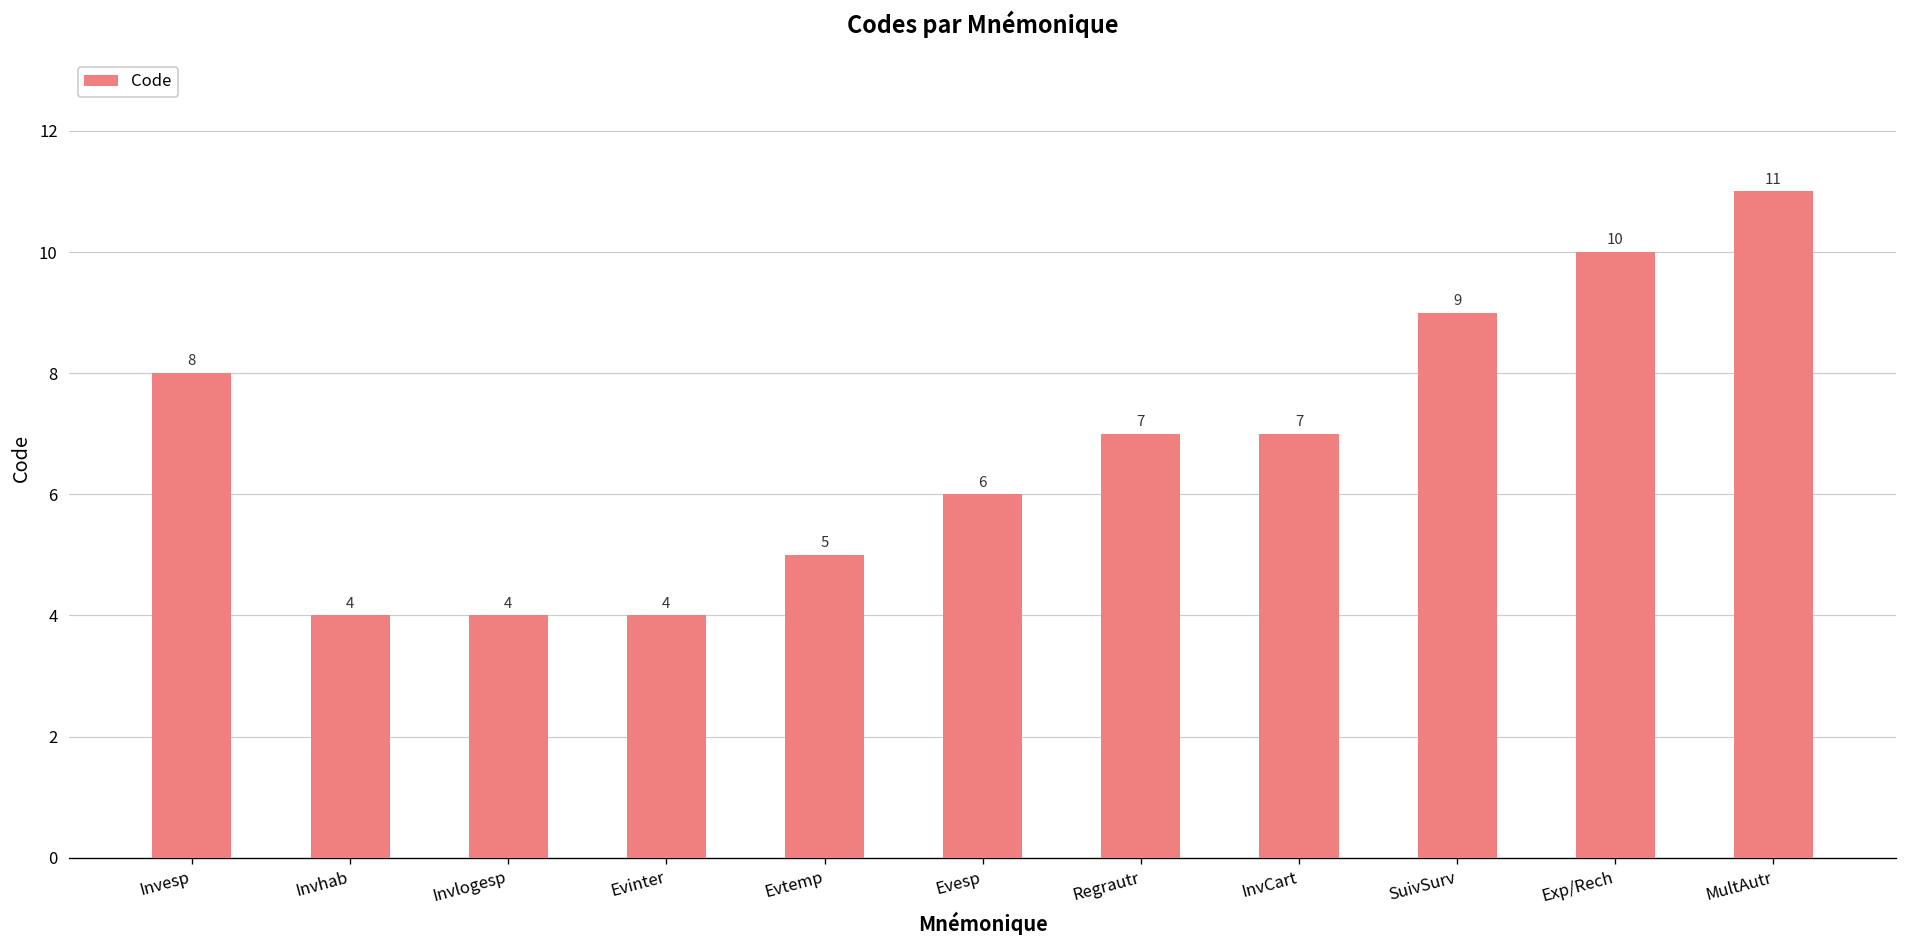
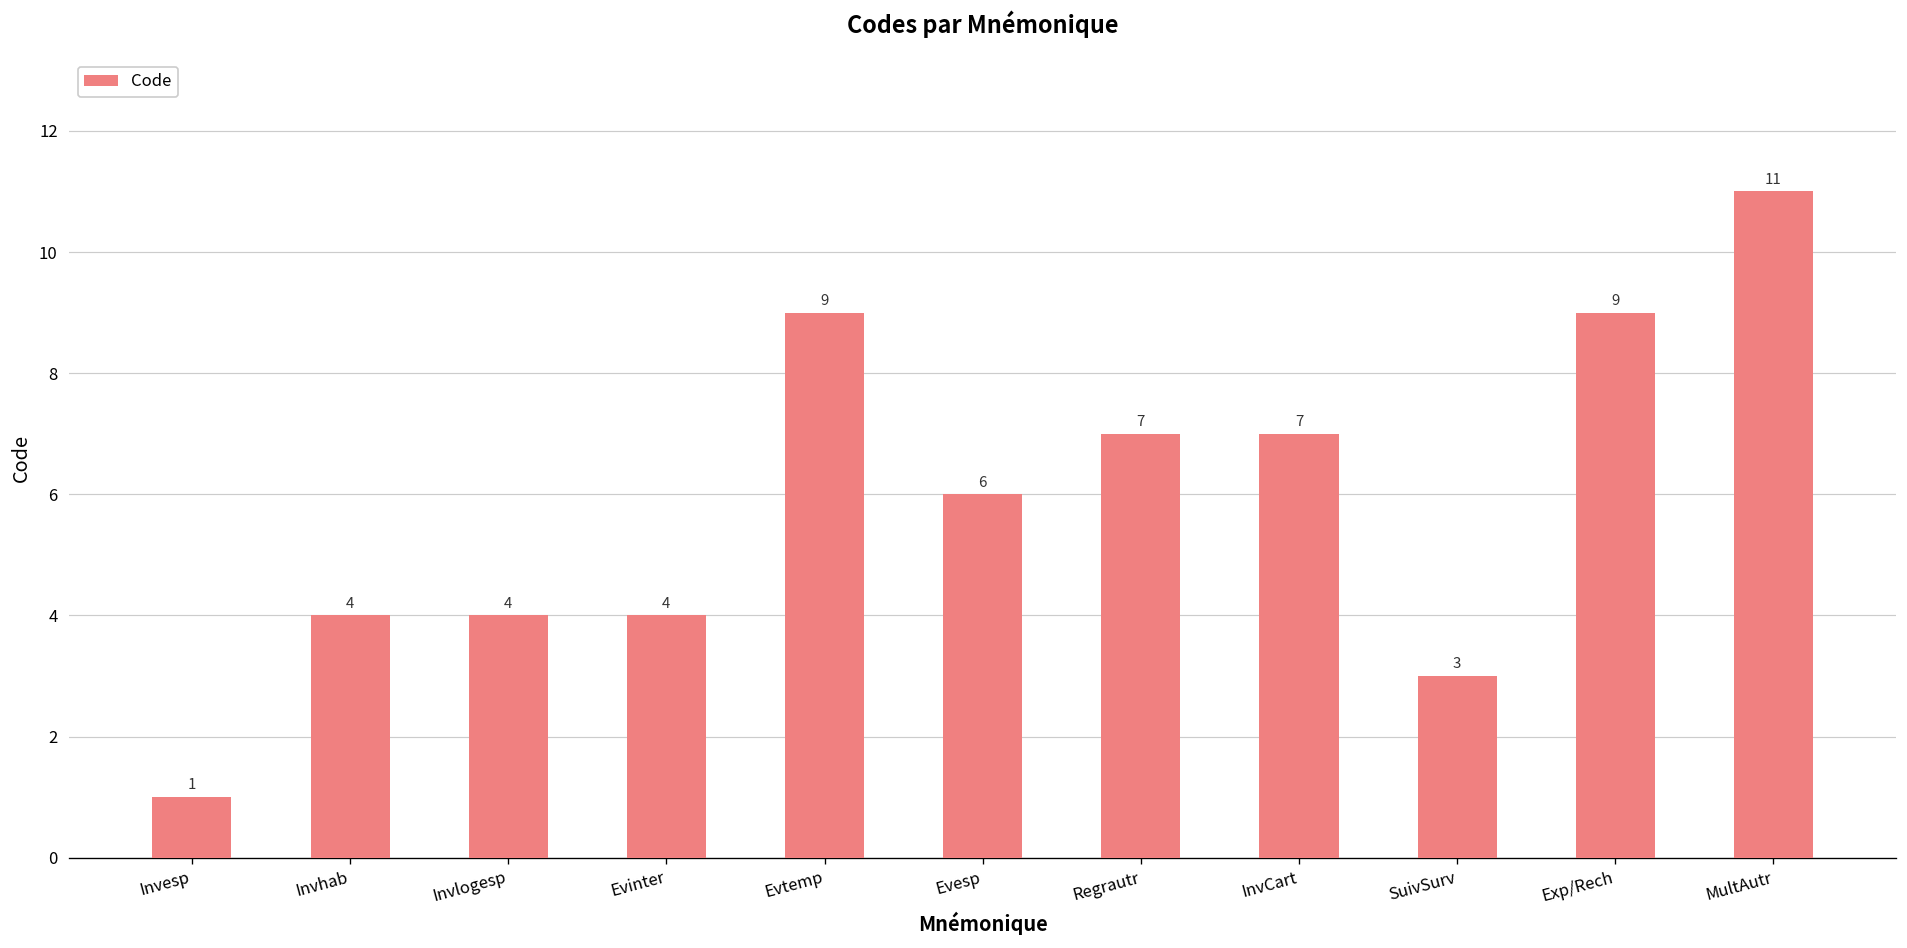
  {
-   "Invesp": 8,
+   "Invesp": 1,
    "Invhab": 4,
    "Invlogesp": 4,
    "Evinter": 4,
-   "Evtemp": 5,
+   "Evtemp": 9,
    "Evesp": 6,
    "Regrautr": 7,
    "InvCart": 7,
-   "SuivSurv": 9,
-   "Exp/Rech": 10,
+   "SuivSurv": 3,
+   "Exp/Rech": 9,
    "MultAutr": 11
  }
